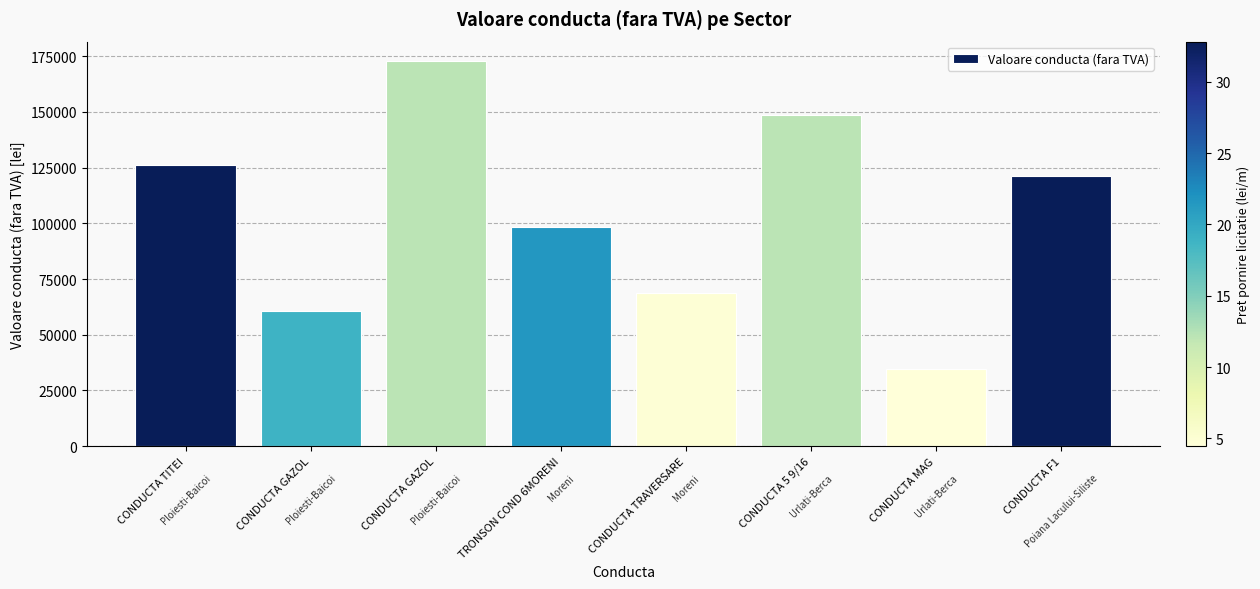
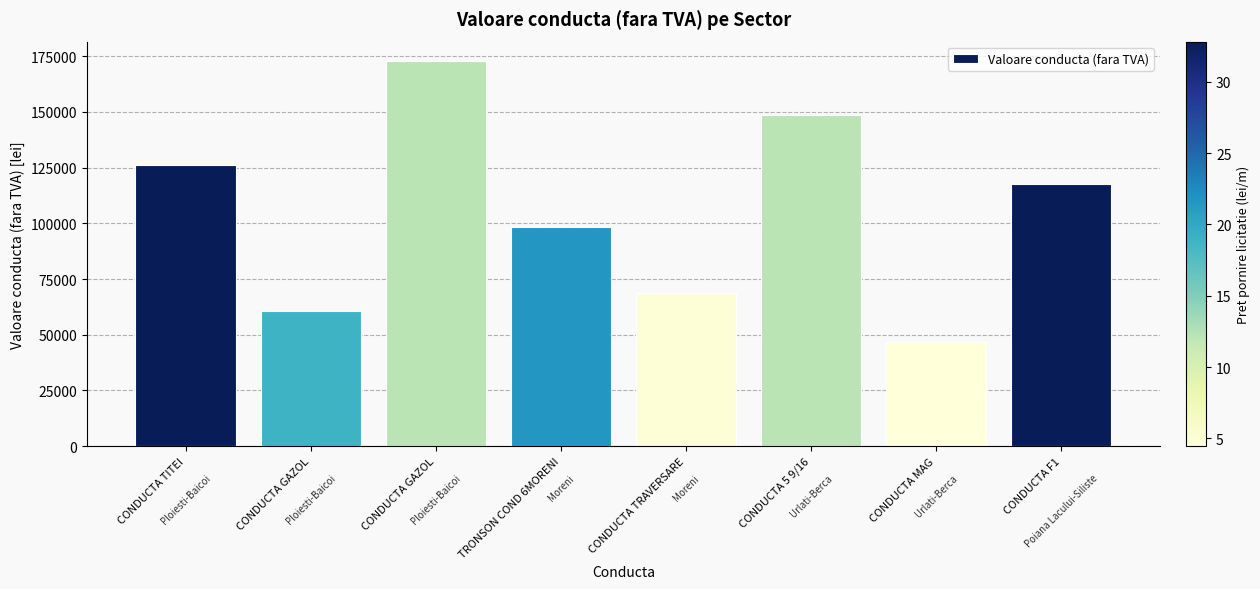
  {
    "CONDUCTA TITEI": 126000,
    "TRONSON COND 6MORENI": 98000,
    "CONDUCTA TRAVERSARE": 69000,
    "CONDUCTA 5 9/16": 149000,
-   "CONDUCTA MAG": 34000,
-   "CONDUCTA F1": 121000
+   "CONDUCTA MAG": 47000,
+   "CONDUCTA F1": 118000
  }
